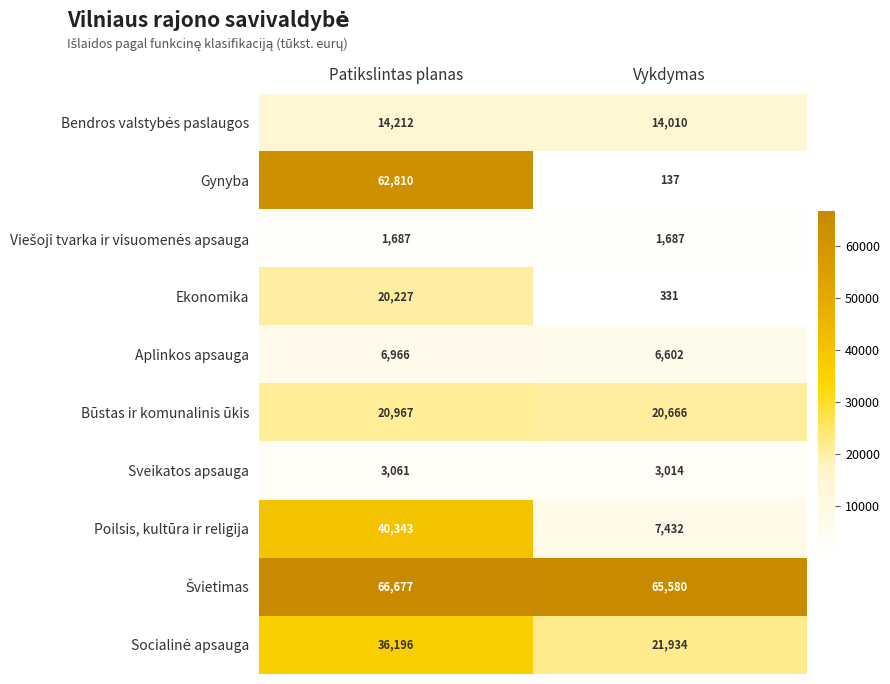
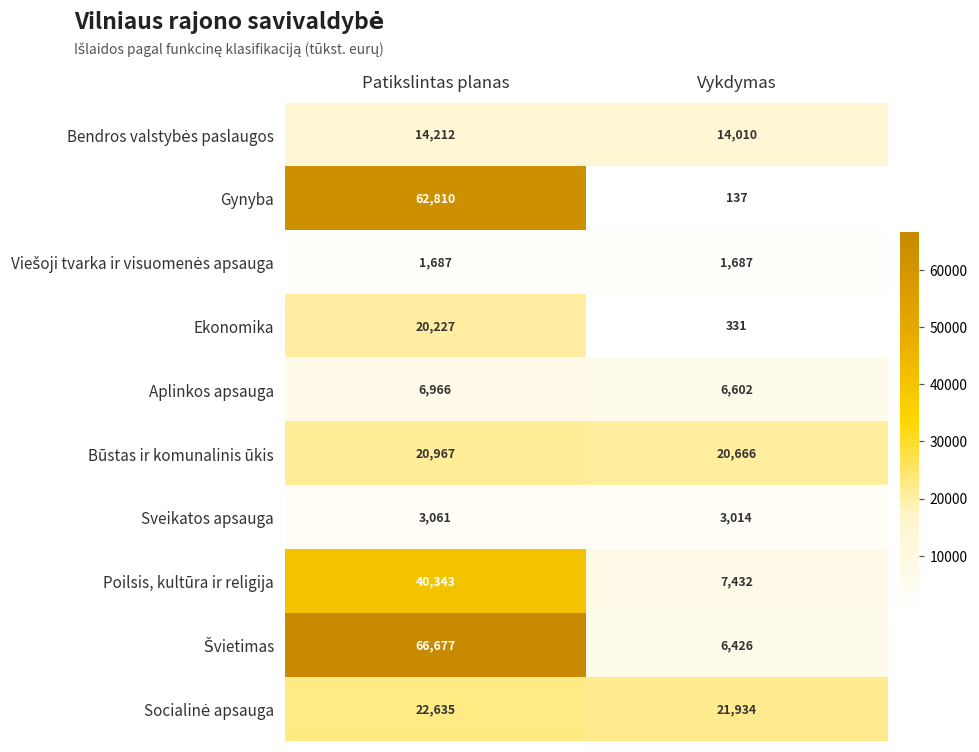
  {
    "Bendros valstybės paslaugos": {
      "Patikslintas planas": "14,212",
      "Vykdymas": "14,010"
    },
    "Gynyba": {
      "Patikslintas planas": "62,810",
      "Vykdymas": "137"
    },
    "Viešoji tvarka ir visuomenės apsauga": {
      "Patikslintas planas": "1,687",
      "Vykdymas": "1,687"
    },
    "Ekonomika": {
      "Patikslintas planas": "20,227",
      "Vykdymas": "331"
    },
    "Aplinkos apsauga": {
      "Patikslintas planas": "6,966",
      "Vykdymas": "6,602"
    },
    "Būstas ir komunalinis ūkis": {
      "Patikslintas planas": "20,967",
      "Vykdymas": "20,666"
    },
    "Sveikatos apsauga": {
      "Patikslintas planas": "3,061",
      "Vykdymas": "3,014"
    },
    "Poilsis, kultūra ir religija": {
      "Patikslintas planas": "40,343",
      "Vykdymas": "7,432"
    },
    "Švietimas": {
      "Patikslintas planas": "66,677",
-     "Vykdymas": "65,580"
+     "Vykdymas": "6,426"
    },
    "Socialinė apsauga": {
-     "Patikslintas planas": "36,196",
+     "Patikslintas planas": "22,635",
      "Vykdymas": "21,934"
    }
  }
